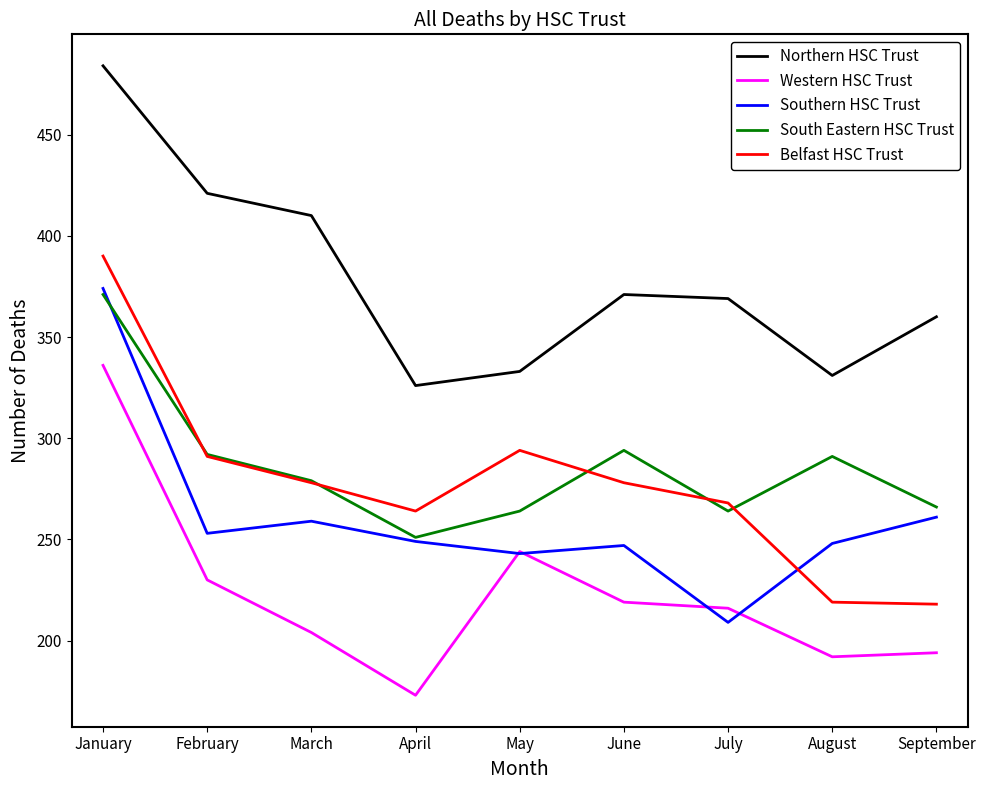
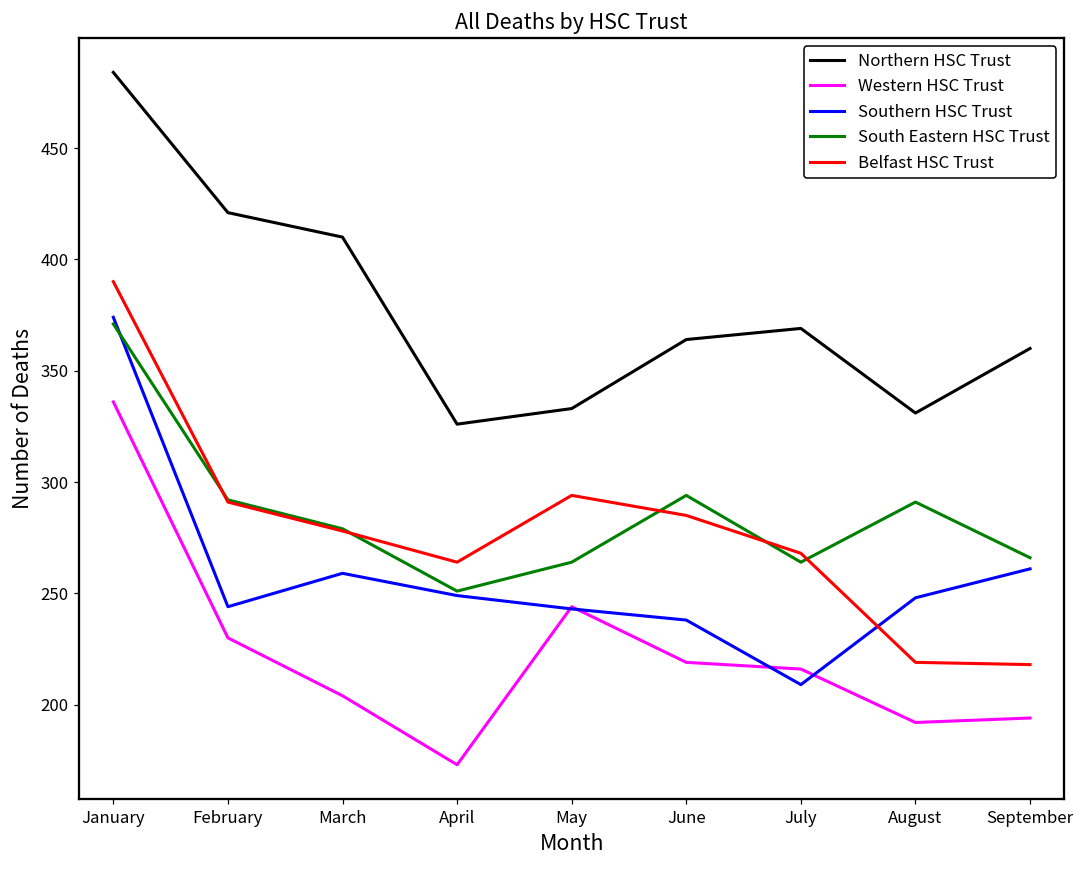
  {
    "Northern HSC Trust": {
      "January": 484,
      "February": 421,
      "March": 410,
      "April": 326,
      "May": 333,
-     "June": 371,
+     "June": 364,
      "July": 369,
      "August": 331,
      "September": 360
    },
    "Western HSC Trust": {
      "January": 336,
      "February": 230,
      "March": 204,
      "April": 173,
      "June": 219,
      "July": 216,
      "August": 192,
      "September": 194
    },
    "Southern HSC Trust": {
      "January": 374,
-     "February": 253,
+     "February": 244,
      "March": 259,
      "April": 249,
-     "June": 247,
+     "June": 238,
      "July": 209,
      "August": 248,
      "September": 261
    },
    "South Eastern HSC Trust": {
      "January": 371,
      "April": 251,
      "May": 264,
      "June": 294,
      "July": 264,
      "August": 291,
      "September": 266
    },
    "Belfast HSC Trust": {
      "January": 390,
      "April": 264,
      "May": 294,
-     "June": 278,
+     "June": 285,
      "July": 268,
      "August": 219,
      "September": 218
    }
  }
